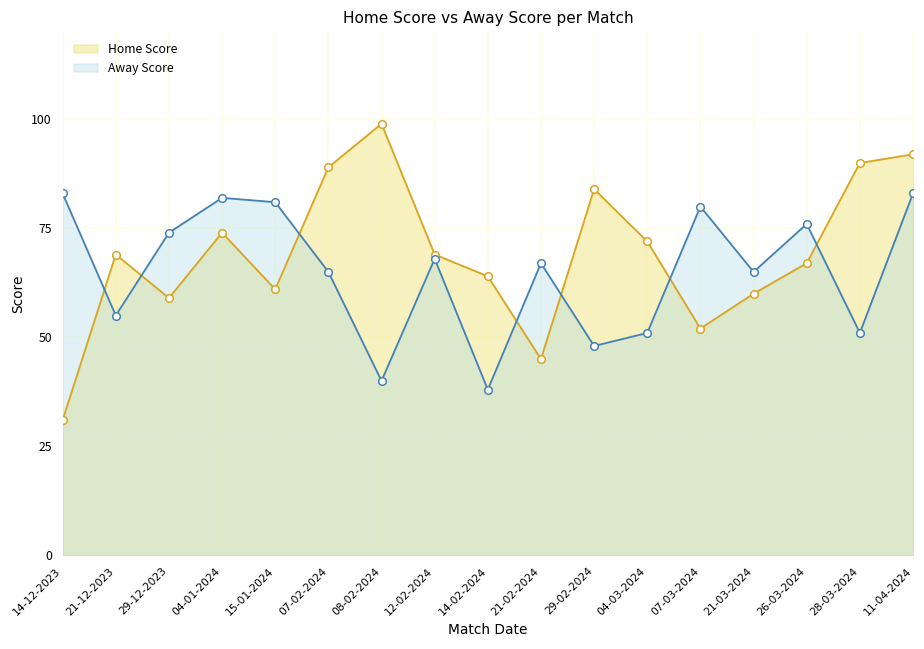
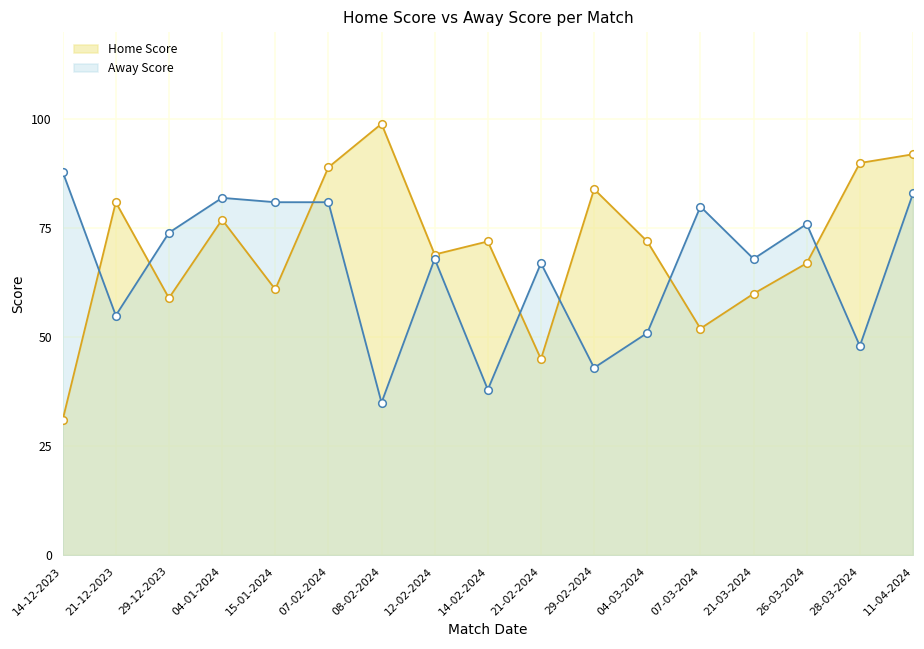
  {
    "Home Score": {
      "14-12-2023": 31,
-     "21-12-2023": 69,
+     "21-12-2023": 81,
      "29-12-2023": 59,
-     "04-01-2024": 74,
+     "04-01-2024": 77,
      "15-01-2024": 61,
      "07-02-2024": 89,
      "08-02-2024": 99,
      "12-02-2024": 69,
-     "14-02-2024": 64,
+     "14-02-2024": 72,
      "21-02-2024": 45,
      "29-02-2024": 84,
      "04-03-2024": 72,
      "07-03-2024": 52,
      "21-03-2024": 60,
      "26-03-2024": 67,
      "28-03-2024": 90,
      "11-04-2024": 92
    },
    "Away Score": {
-     "14-12-2023": 83,
+     "14-12-2023": 88,
      "21-12-2023": 55,
      "29-12-2023": 74,
      "04-01-2024": 82,
      "15-01-2024": 81,
-     "07-02-2024": 65,
-     "08-02-2024": 40,
+     "07-02-2024": 81,
+     "08-02-2024": 35,
      "12-02-2024": 68,
      "14-02-2024": 38,
      "21-02-2024": 67,
-     "29-02-2024": 48,
+     "29-02-2024": 43,
      "04-03-2024": 51,
      "07-03-2024": 80,
-     "21-03-2024": 65,
+     "21-03-2024": 68,
      "26-03-2024": 76,
-     "28-03-2024": 51,
+     "28-03-2024": 48,
      "11-04-2024": 83
    }
  }
